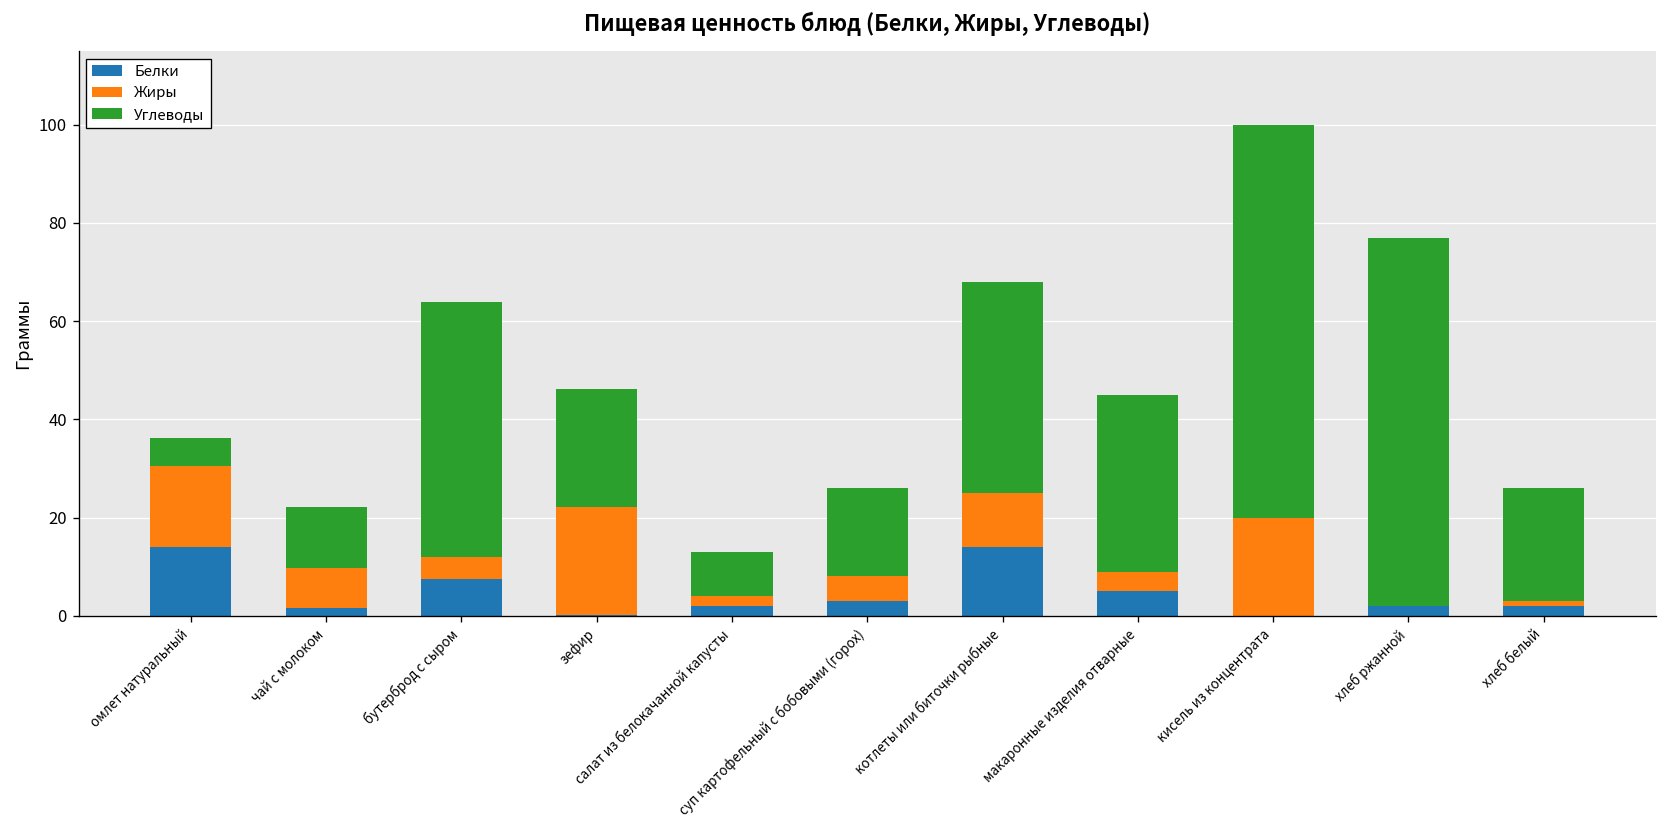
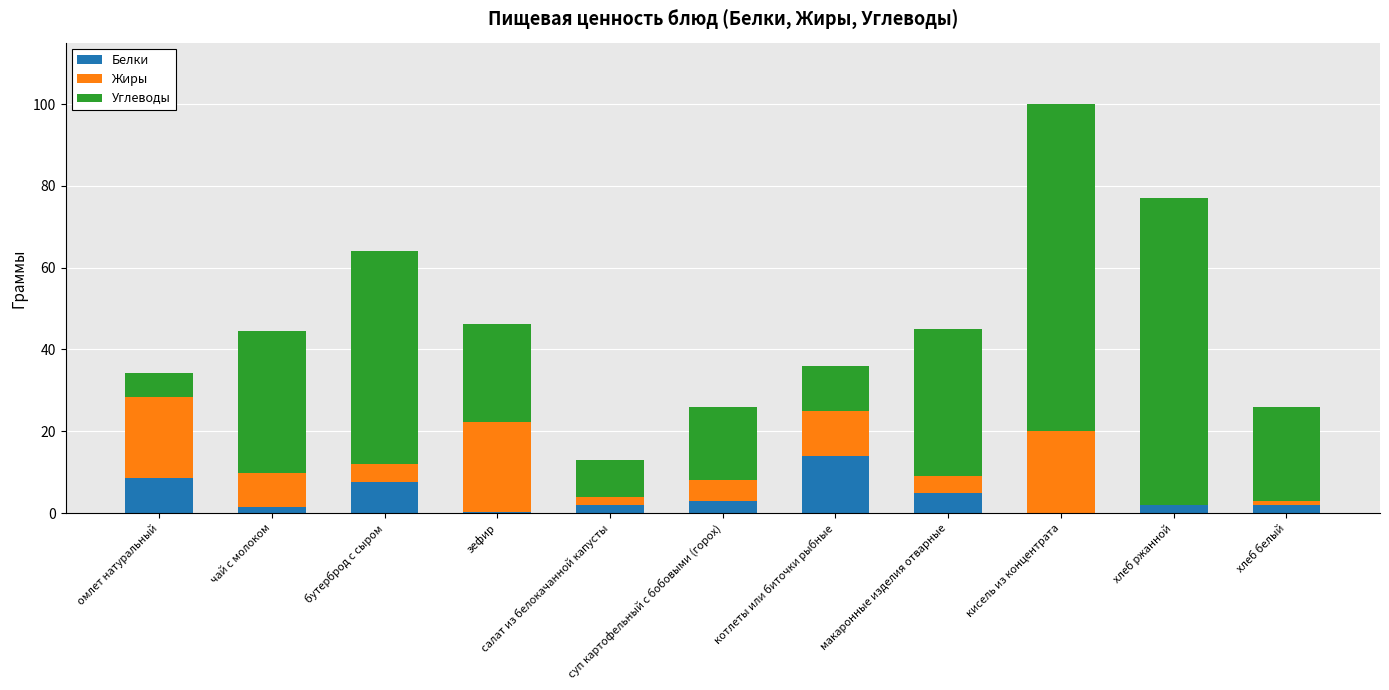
  {
    "Белки": {
-     "омлет натуральный": 14,
+     "омлет натуральный": 9,
      "чай с молоком": 2,
      "бутерброд с сыром": 8,
      "салат из белокачанной капусты": 2,
      "суп картофельный с бобовыми (горох)": 3,
      "котлеты или биточки рыбные": 14,
      "макаронные изделия отварные": 5,
      "кисель из концентрата": 0,
      "хлеб ржанной": 2,
      "хлеб белый": 2
    },
    "Жиры": {
-     "омлет натуральный": 16,
+     "омлет натуральный": 20,
      "чай с молоком": 8,
      "бутерброд с сыром": 4,
      "зефир": 22,
      "салат из белокачанной капусты": 2,
      "суп картофельный с бобовыми (горох)": 5,
      "котлеты или биточки рыбные": 11,
      "макаронные изделия отварные": 4,
      "кисель из концентрата": 20,
      "хлеб ржанной": 0,
      "хлеб белый": 1
    },
    "Углеводы": {
      "омлет натуральный": 6,
-     "чай с молоком": 12,
+     "чай с молоком": 35,
      "бутерброд с сыром": 52,
      "зефир": 24,
      "салат из белокачанной капусты": 9,
      "суп картофельный с бобовыми (горох)": 18,
-     "котлеты или биточки рыбные": 43,
+     "котлеты или биточки рыбные": 11,
      "макаронные изделия отварные": 36,
      "кисель из концентрата": 80,
      "хлеб ржанной": 75,
      "хлеб белый": 23
    }
  }
